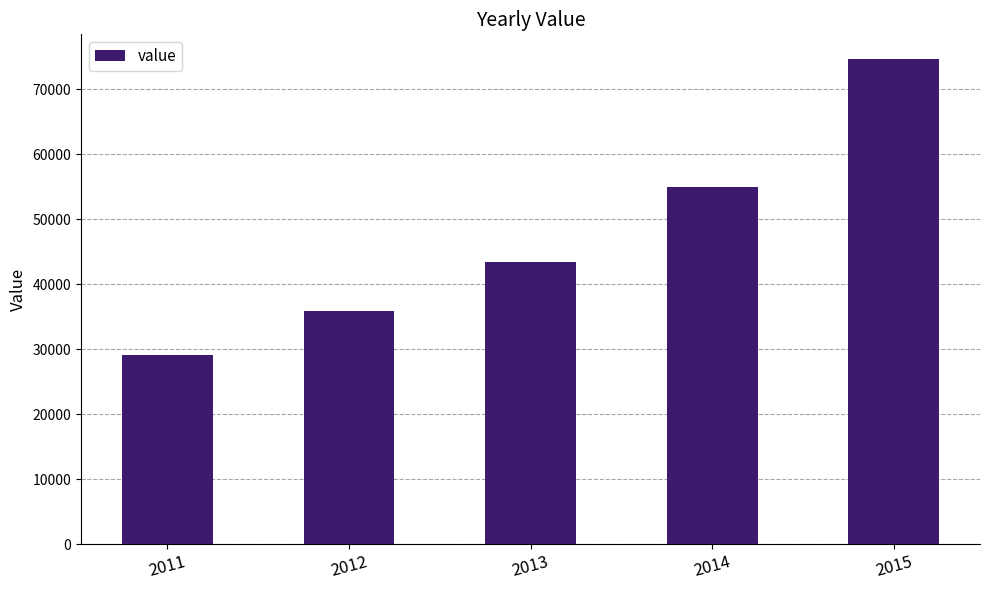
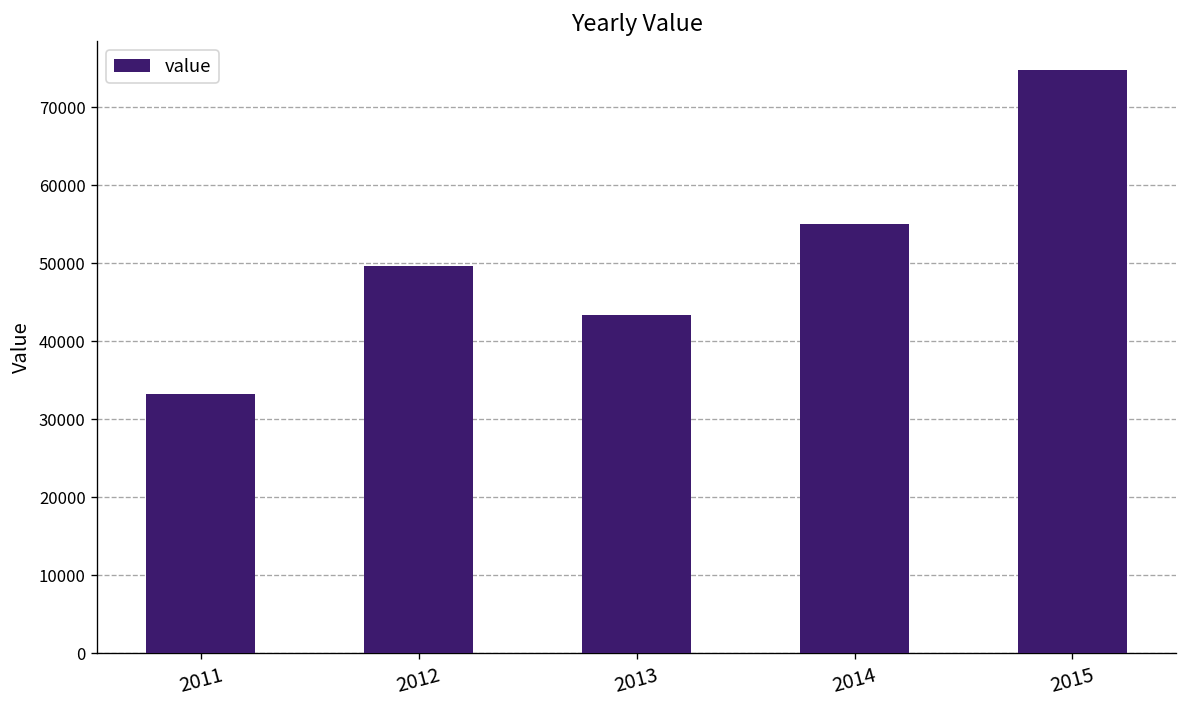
  {
-   "2011": 29000,
-   "2012": 36000,
+   "2011": 33000,
+   "2012": 50000,
    "2013": 43000,
    "2014": 55000,
    "2015": 75000
  }
